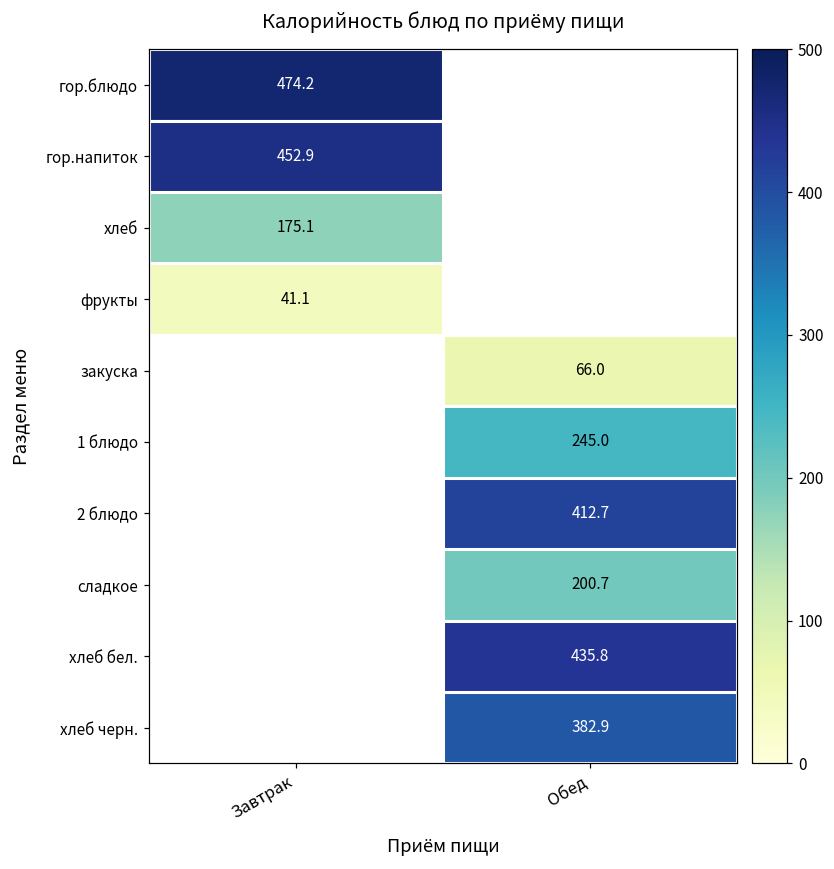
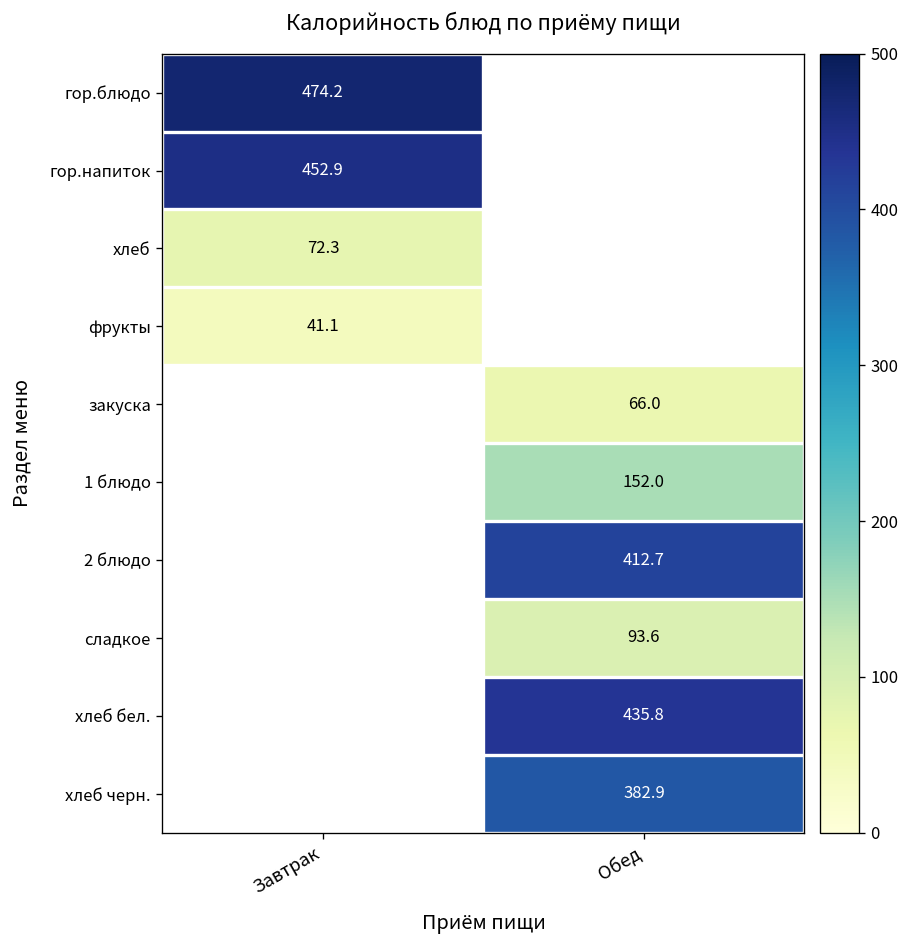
  {
    "гор.блюдо": {
      "Завтрак": 474.2
    },
    "гор.напиток": {
      "Завтрак": 452.9
    },
    "хлеб": {
-     "Завтрак": 175.1
+     "Завтрак": 72.3
    },
    "фрукты": {
      "Завтрак": 41.1
    },
    "закуска": {
      "Обед": 66.0
    },
    "1 блюдо": {
-     "Обед": 245.0
+     "Обед": 152.0
    },
    "2 блюдо": {
      "Обед": 412.7
    },
    "сладкое": {
-     "Обед": 200.7
+     "Обед": 93.6
    },
    "хлеб бел.": {
      "Обед": 435.8
    },
    "хлеб черн.": {
      "Обед": 382.9
    }
  }
